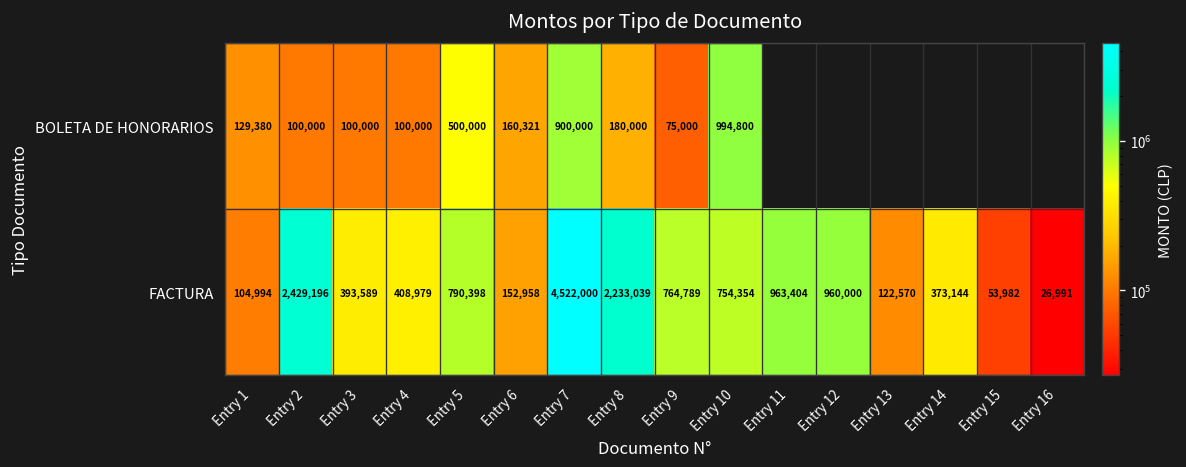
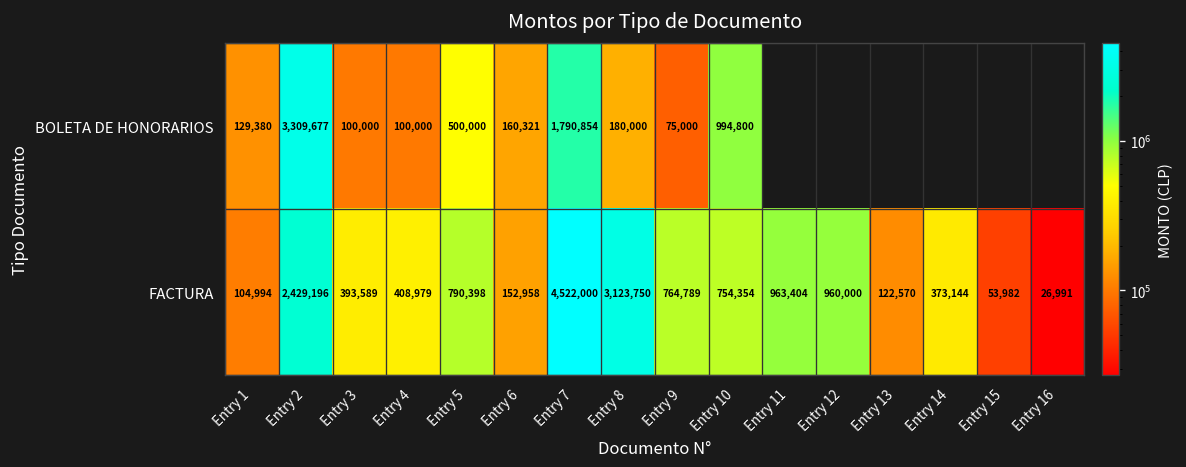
  {
    "BOLETA DE HONORARIOS": {
      "Entry 1": "129,380",
-     "Entry 2": "100,000",
+     "Entry 2": "3,309,677",
      "Entry 3": "100,000",
      "Entry 4": "100,000",
      "Entry 5": "500,000",
      "Entry 6": "160,321",
-     "Entry 7": "900,000",
+     "Entry 7": "1,790,854",
      "Entry 8": "180,000",
      "Entry 9": "75,000",
      "Entry 10": "994,800"
    },
    "FACTURA": {
      "Entry 1": "104,994",
      "Entry 2": "2,429,196",
      "Entry 3": "393,589",
      "Entry 4": "408,979",
      "Entry 5": "790,398",
      "Entry 6": "152,958",
      "Entry 7": "4,522,000",
-     "Entry 8": "2,233,039",
+     "Entry 8": "3,123,750",
      "Entry 9": "764,789",
      "Entry 10": "754,354",
      "Entry 11": "963,404",
      "Entry 12": "960,000",
      "Entry 13": "122,570",
      "Entry 14": "373,144",
      "Entry 15": "53,982",
      "Entry 16": "26,991"
    }
  }
